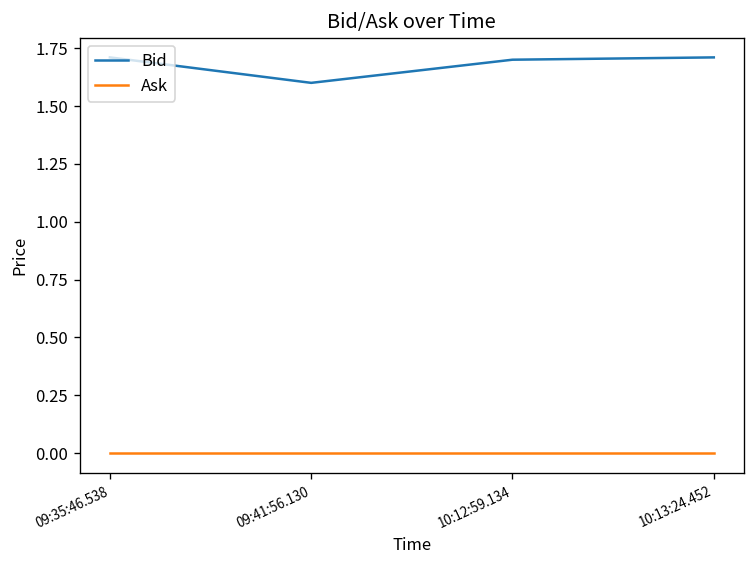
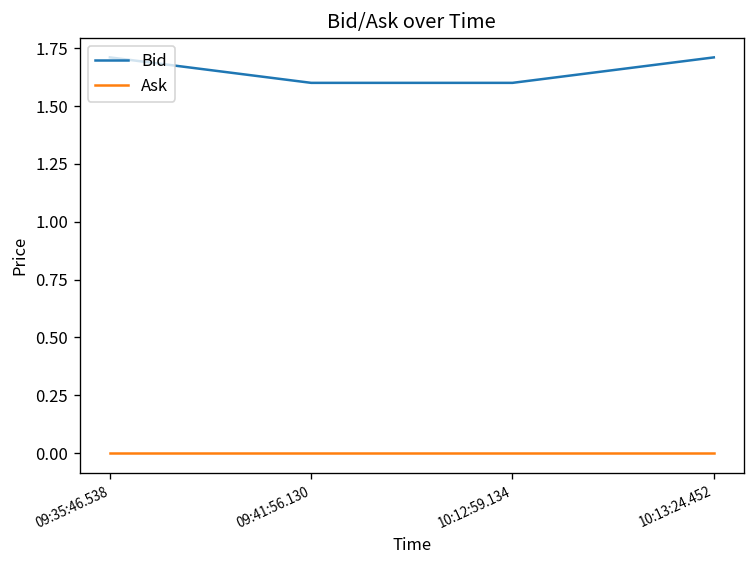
  {
    "Bid": {
      "09:41:56.130": 1.6,
-     "10:12:59.134": 1.7,
+     "10:12:59.134": 1.6,
      "10:13:24.452": 1.7
    },
    "Ask": {
      "09:35:46.538": 0.0,
      "09:41:56.130": 0.0,
      "10:12:59.134": 0.0,
      "10:13:24.452": 0.0
    }
  }
